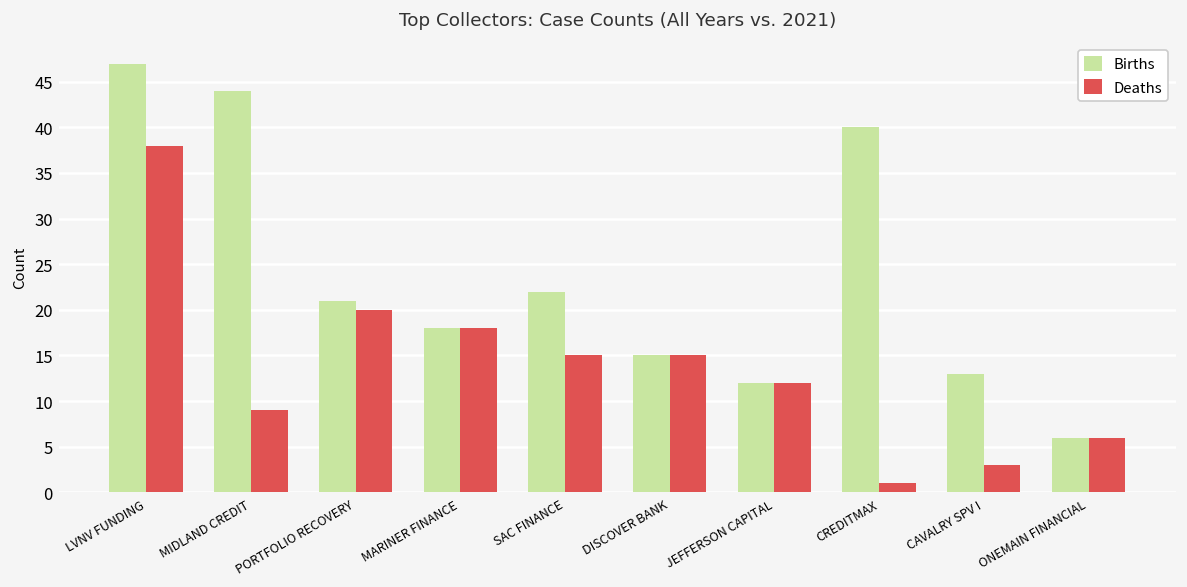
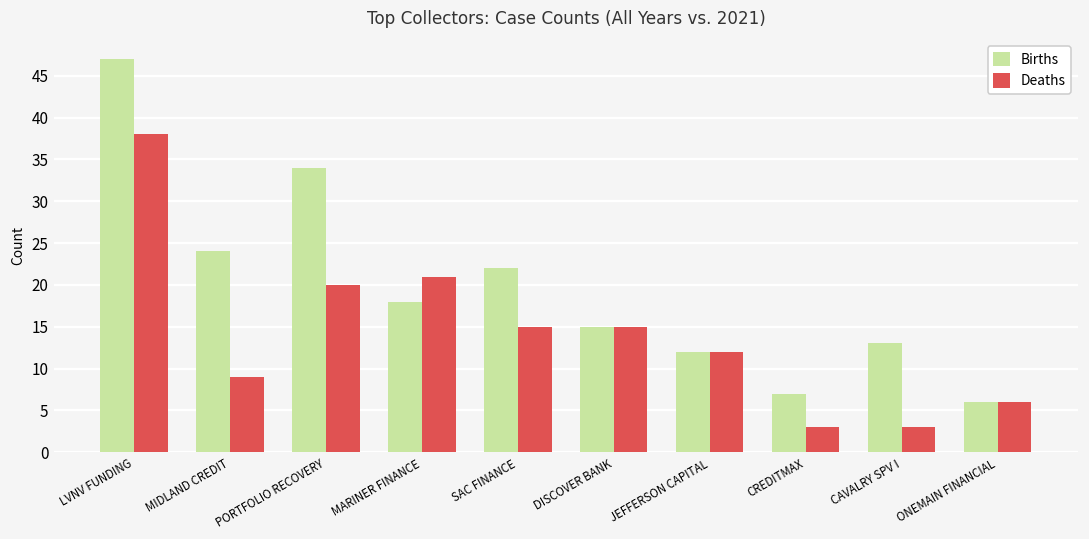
  {
    "Births": {
      "LVNV FUNDING": 47,
-     "MIDLAND CREDIT": 44,
-     "PORTFOLIO RECOVERY": 21,
+     "MIDLAND CREDIT": 24,
+     "PORTFOLIO RECOVERY": 34,
      "MARINER FINANCE": 18,
      "SAC FINANCE": 22,
      "DISCOVER BANK": 15,
      "JEFFERSON CAPITAL": 12,
-     "CREDITMAX": 40,
+     "CREDITMAX": 7,
      "CAVALRY SPV I": 13,
      "ONEMAIN FINANCIAL": 6
    },
    "Deaths": {
      "LVNV FUNDING": 38,
      "MIDLAND CREDIT": 9,
      "PORTFOLIO RECOVERY": 20,
-     "MARINER FINANCE": 18,
+     "MARINER FINANCE": 21,
      "SAC FINANCE": 15,
      "DISCOVER BANK": 15,
      "JEFFERSON CAPITAL": 12,
-     "CREDITMAX": 1,
+     "CREDITMAX": 3,
      "CAVALRY SPV I": 3,
      "ONEMAIN FINANCIAL": 6
    }
  }
